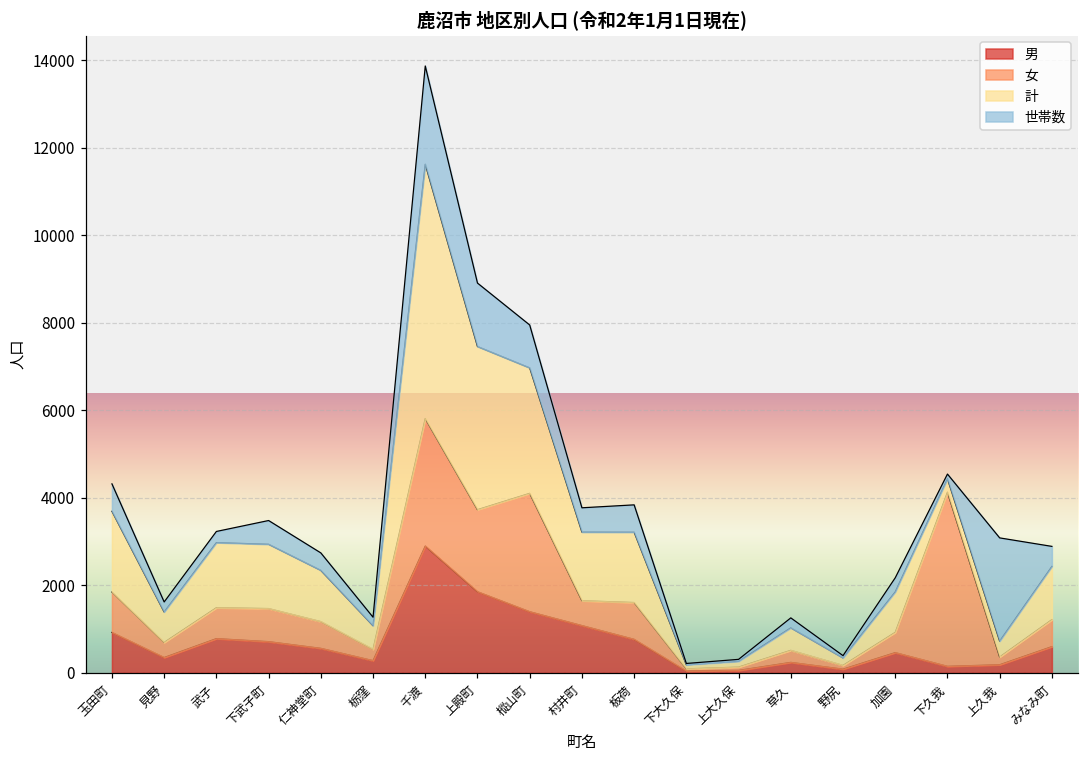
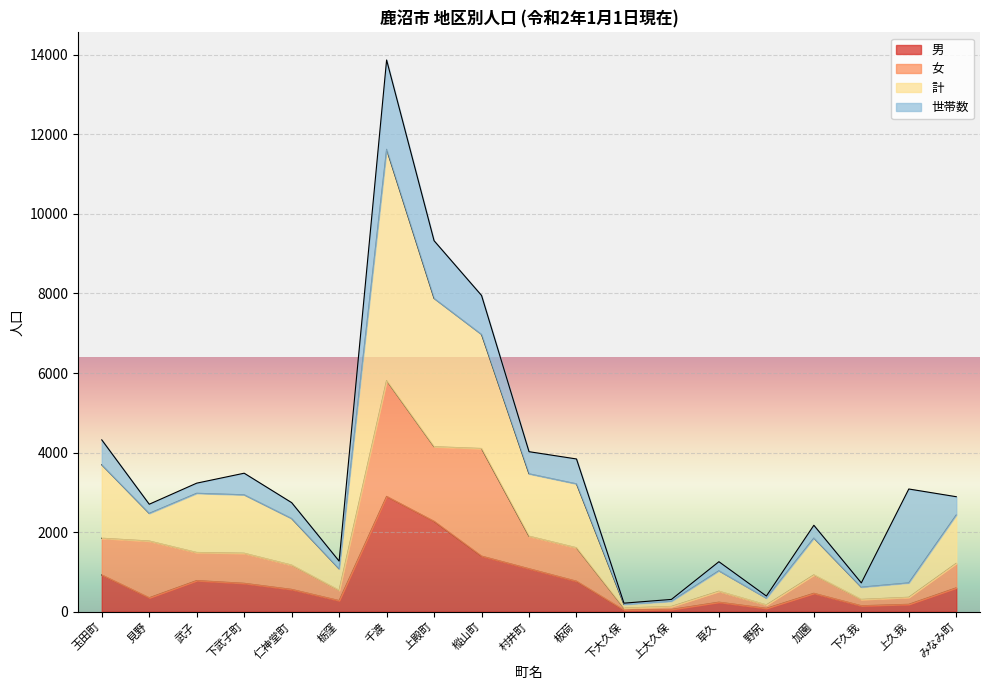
  {
    "男": {
      "玉田町": 900,
      "見野": 400,
      "武子": 800,
      "下武子町": 700,
      "仁神堂町": 600,
      "栃窪": 300,
      "千渡": 2900,
-     "上殿町": 1900,
+     "上殿町": 2300,
      "樅山町": 1400,
      "村井町": 1100,
      "板荷": 800,
      "上大久保": 100,
      "草久": 200,
      "野尻": 100,
      "加園": 500,
      "下久我": 100,
      "上久我": 200,
      "みなみ町": 600
    },
    "女": {
      "玉田町": 900,
-     "見野": 300,
+     "見野": 1400,
      "武子": 700,
      "下武子町": 800,
      "仁神堂町": 600,
      "栃窪": 300,
      "千渡": 2900,
      "上殿町": 1900,
      "樅山町": 2700,
-     "村井町": 600,
+     "村井町": 800,
      "板荷": 800,
      "上大久保": 100,
      "草久": 300,
      "野尻": 100,
      "加園": 500,
-     "下久我": 4000,
+     "下久我": 200,
      "上久我": 200,
      "みなみ町": 600
    },
    "計": {
      "玉田町": 1800,
      "見野": 700,
      "武子": 1500,
      "下武子町": 1500,
      "仁神堂町": 1200,
      "栃窪": 500,
      "千渡": 5800,
      "上殿町": 3700,
      "樅山町": 2900,
      "村井町": 1600,
      "板荷": 1600,
      "草久": 500,
      "加園": 900,
      "下久我": 300,
      "上久我": 400,
      "みなみ町": 1200
    },
    "世帯数": {
      "玉田町": 600,
      "見野": 200,
      "武子": 300,
      "下武子町": 500,
      "仁神堂町": 400,
      "栃窪": 200,
      "千渡": 2200,
      "上殿町": 1500,
      "樅山町": 1000,
      "村井町": 600,
      "板荷": 600,
      "草久": 200,
      "加園": 300,
      "下久我": 100,
      "上久我": 2400,
      "みなみ町": 500
    }
  }
